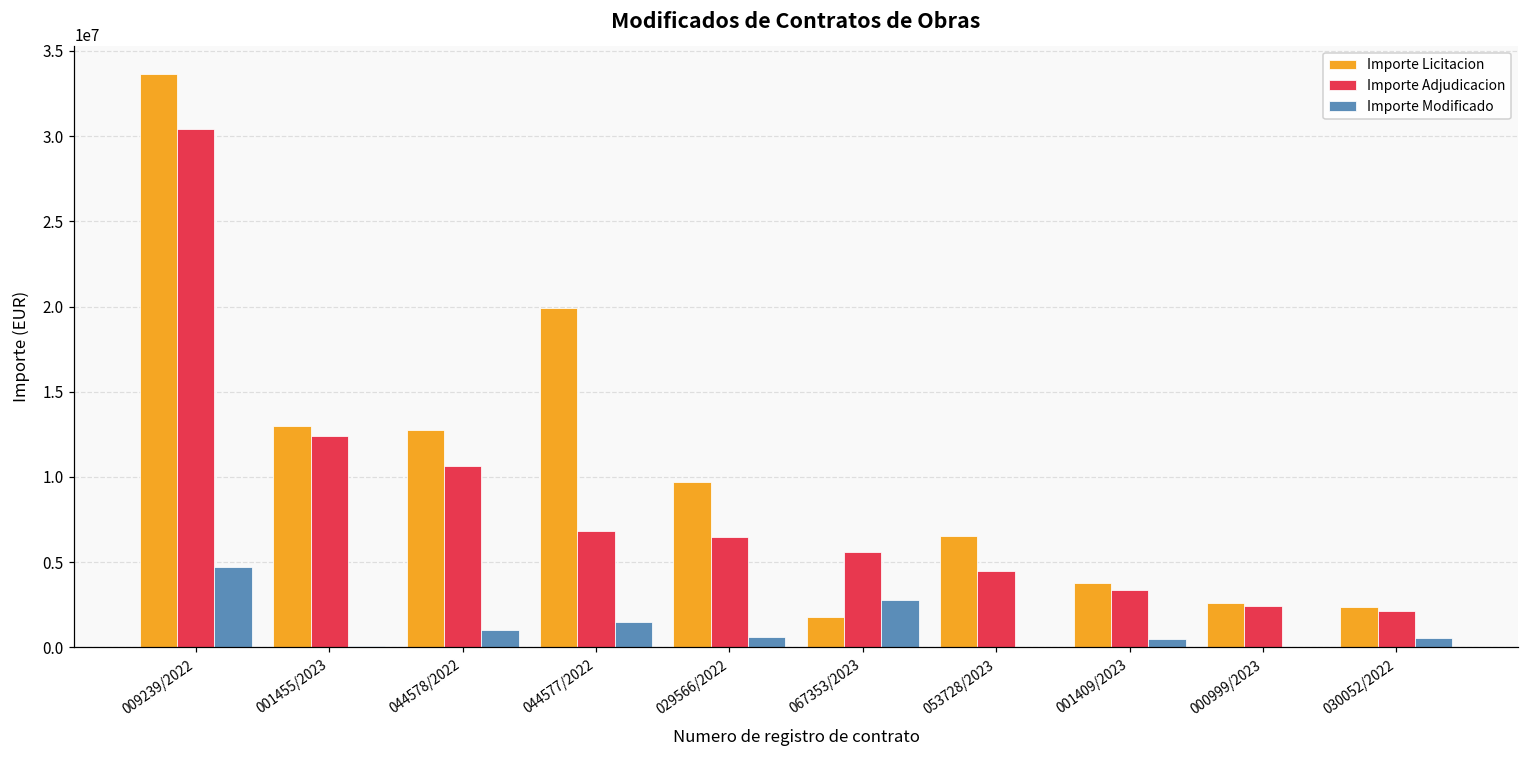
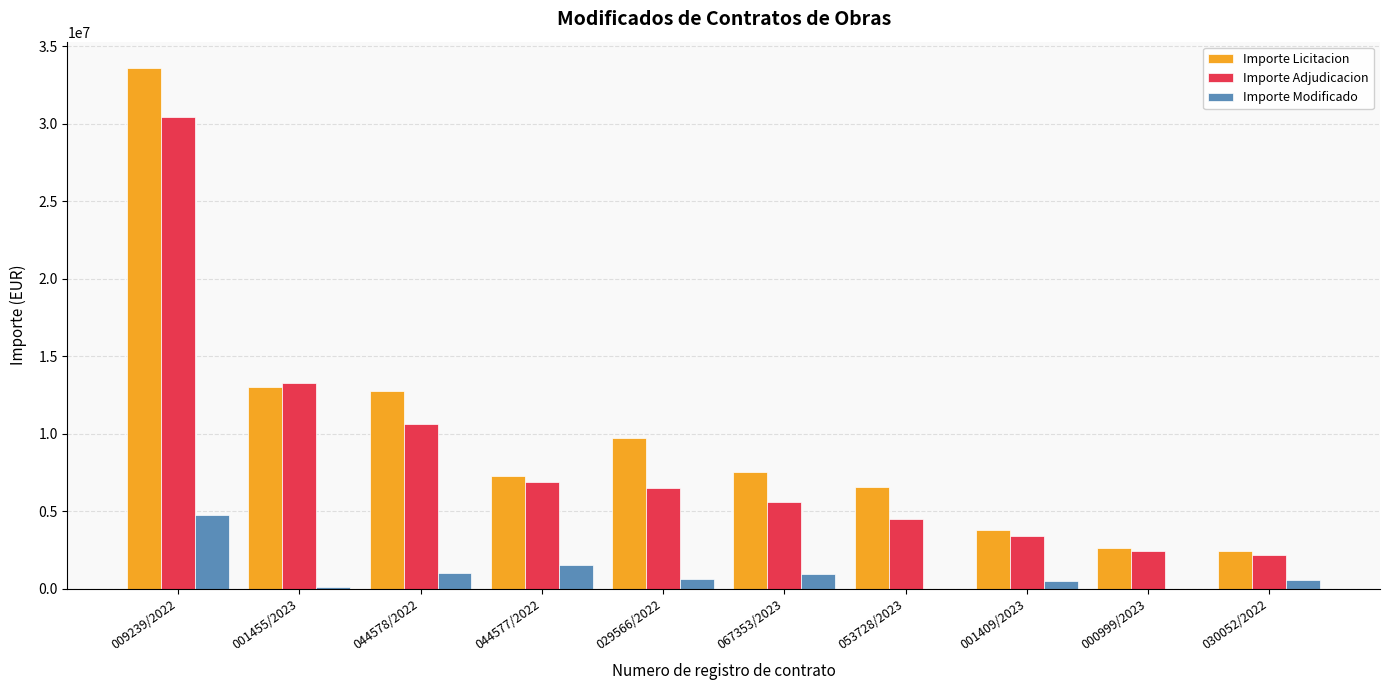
  {
    "Importe Licitacion": {
      "009239/2022": 33600000,
      "001455/2023": 13000000,
      "044578/2022": 12800000,
-     "044577/2022": 19900000,
+     "044577/2022": 7300000,
      "029566/2022": 9700000,
-     "067353/2023": 1800000,
+     "067353/2023": 7500000,
      "053728/2023": 6500000,
      "001409/2023": 3800000,
      "000999/2023": 2600000,
      "030052/2022": 2400000
    },
    "Importe Adjudicacion": {
      "009239/2022": 30400000,
-     "001455/2023": 12400000,
+     "001455/2023": 13300000,
      "044578/2022": 10600000,
      "044577/2022": 6900000,
      "029566/2022": 6500000,
      "067353/2023": 5600000,
      "053728/2023": 4500000,
      "001409/2023": 3400000,
      "000999/2023": 2400000,
      "030052/2022": 2200000
    },
    "Importe Modificado": {
      "009239/2022": 4700000,
      "044578/2022": 1000000,
      "044577/2022": 1500000,
      "029566/2022": 600000,
-     "067353/2023": 2800000,
+     "067353/2023": 900000,
      "053728/2023": 0,
      "001409/2023": 500000,
      "000999/2023": 0,
      "030052/2022": 500000
    }
  }
